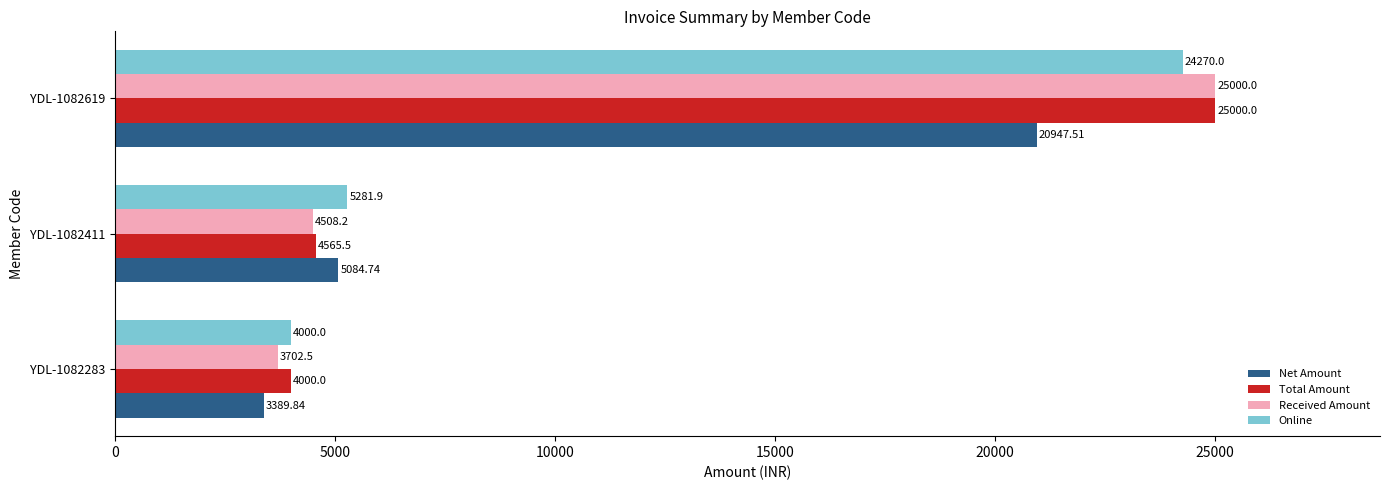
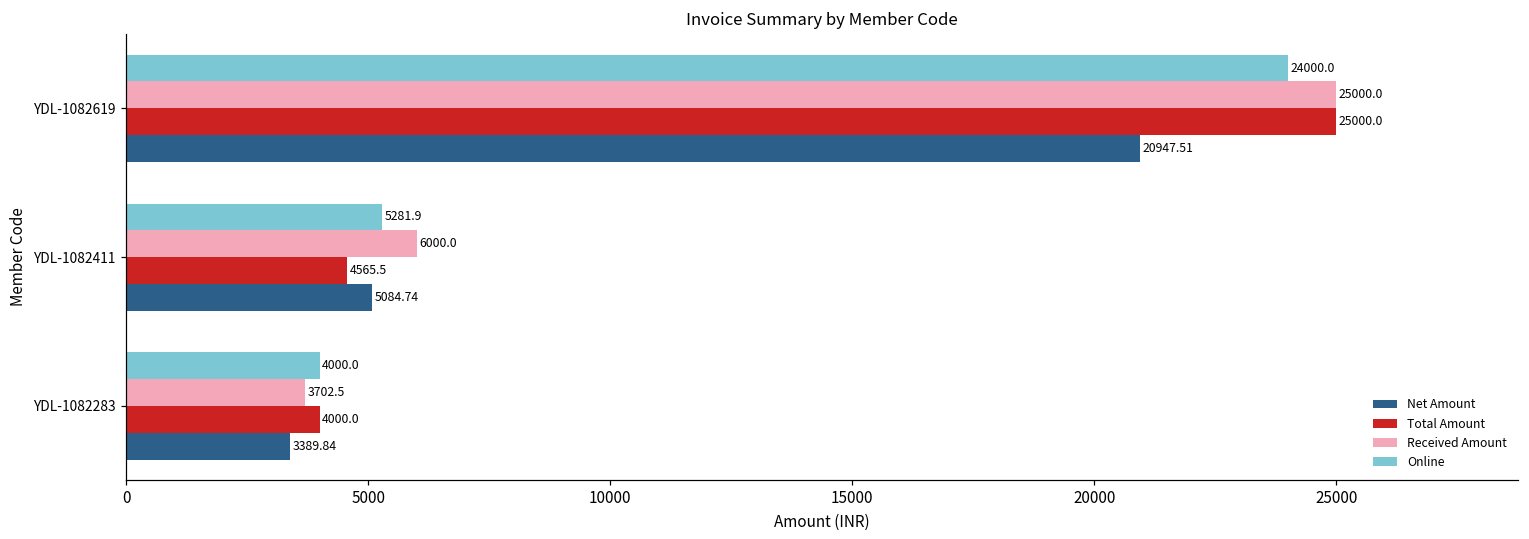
  {
    "Net Amount": {
      "YDL-1082619": 20947.51,
      "YDL-1082411": 5084.74,
      "YDL-1082283": 3389.84
    },
    "Total Amount": {
      "YDL-1082619": 25000.0,
      "YDL-1082411": 4565.5,
      "YDL-1082283": 4000.0
    },
    "Received Amount": {
      "YDL-1082619": 25000.0,
-     "YDL-1082411": 4508.2,
+     "YDL-1082411": 6000.0,
      "YDL-1082283": 3702.5
    },
    "Online": {
-     "YDL-1082619": 24270.0,
+     "YDL-1082619": 24000.0,
      "YDL-1082411": 5281.9,
      "YDL-1082283": 4000.0
    }
  }
